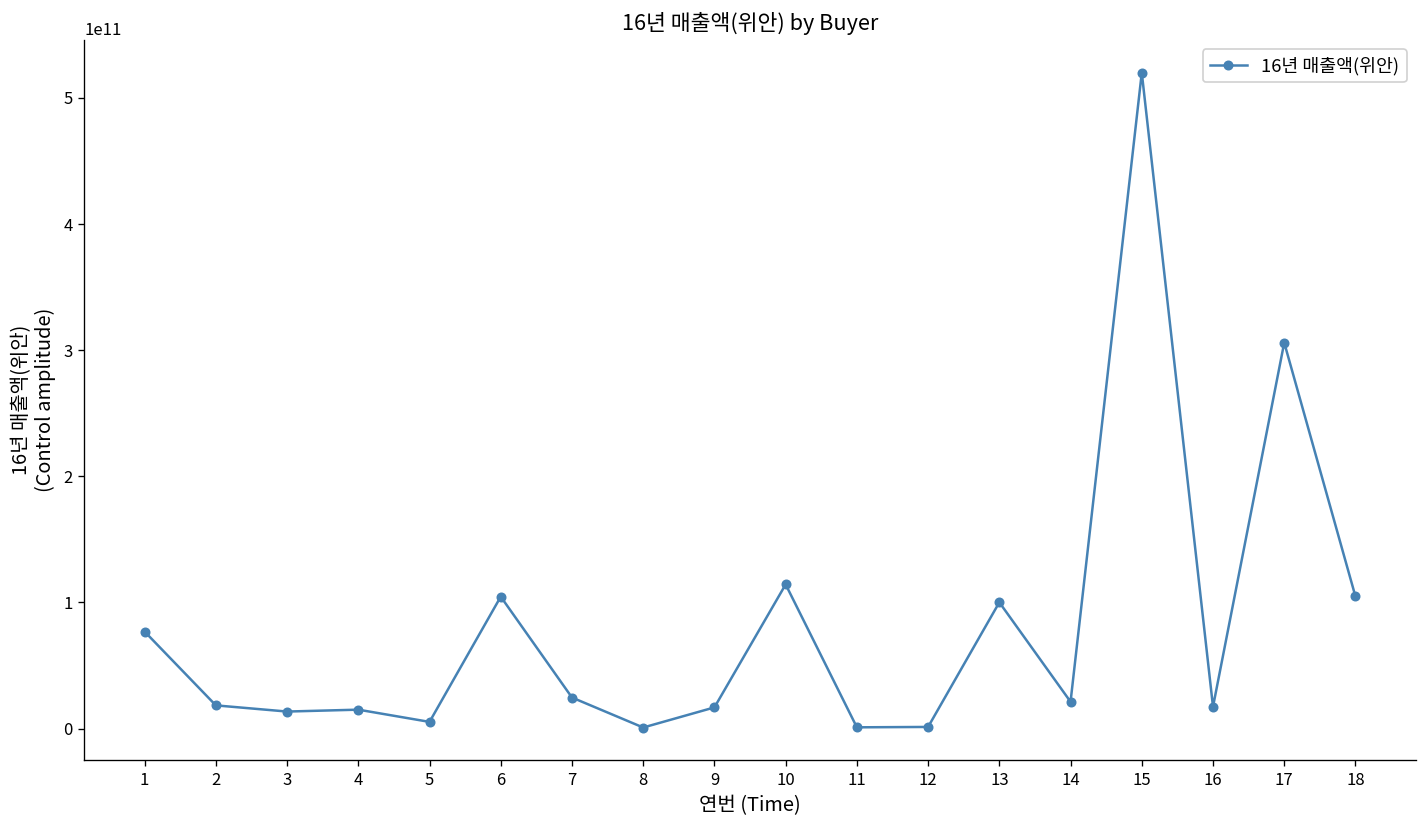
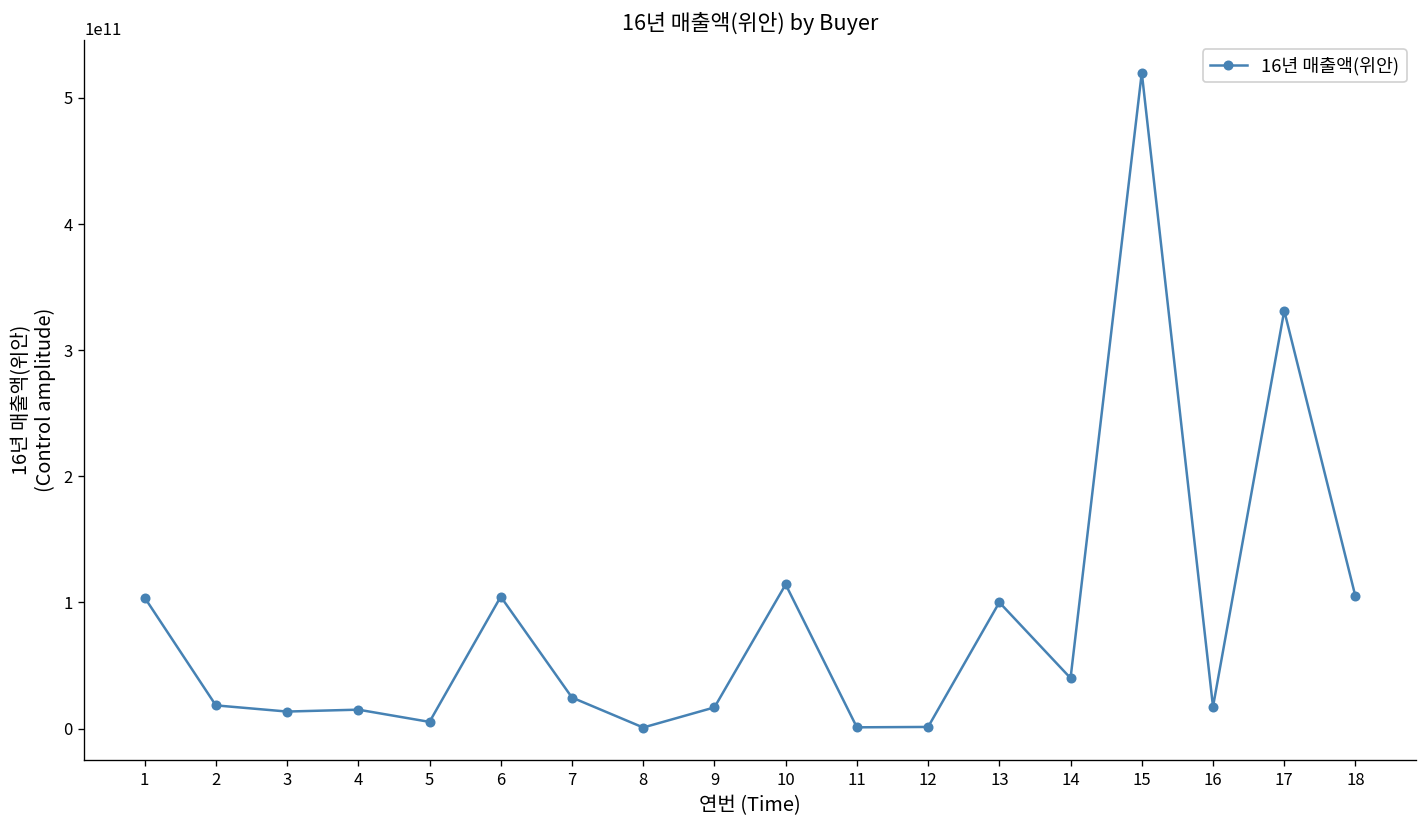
  {
-   "1": 77000000000,
+   "1": 104000000000,
    "2": 18000000000,
    "3": 14000000000,
    "4": 15000000000,
    "5": 5000000000,
    "6": 105000000000,
    "7": 25000000000,
    "8": 1000000000,
    "9": 17000000000,
    "10": 114000000000,
    "11": 1000000000,
    "12": 1000000000,
    "13": 100000000000,
-   "14": 21000000000,
+   "14": 40000000000,
    "15": 520000000000,
    "16": 17000000000,
-   "17": 306000000000,
+   "17": 331000000000,
    "18": 105000000000
  }
